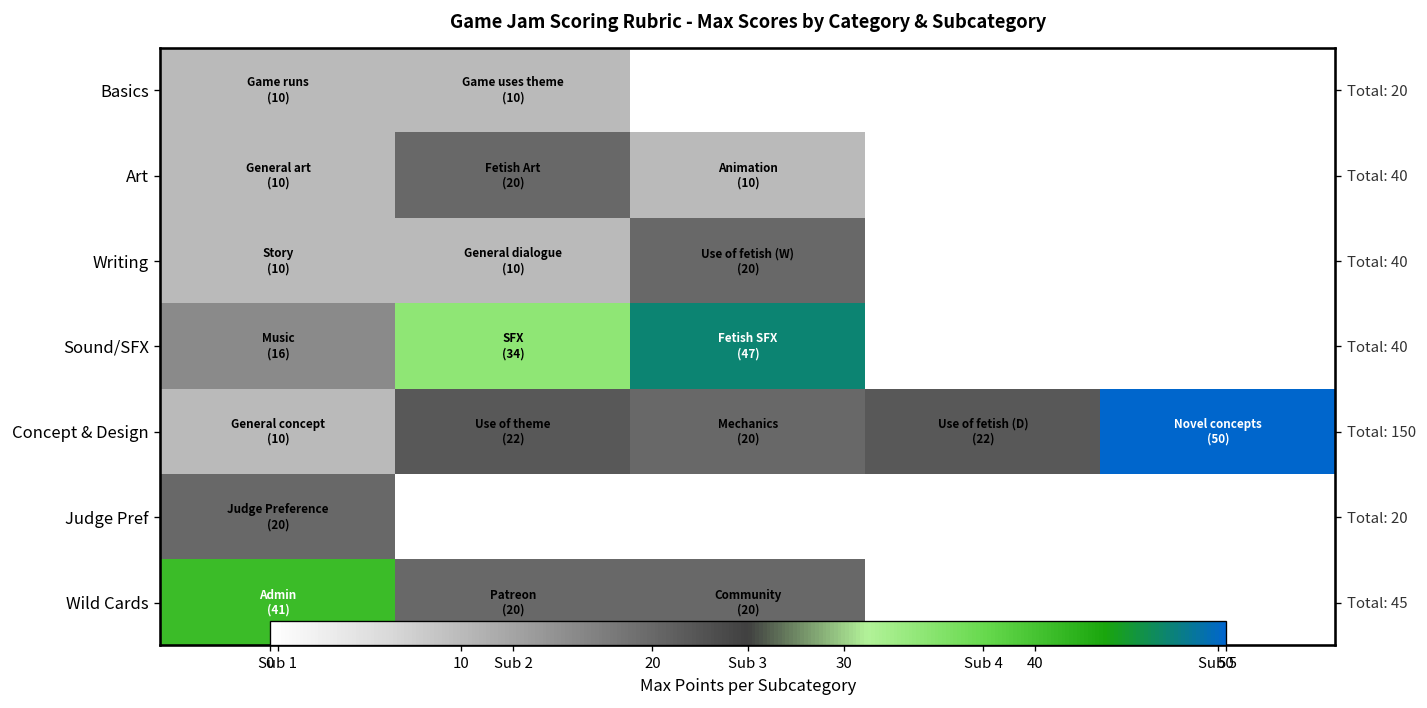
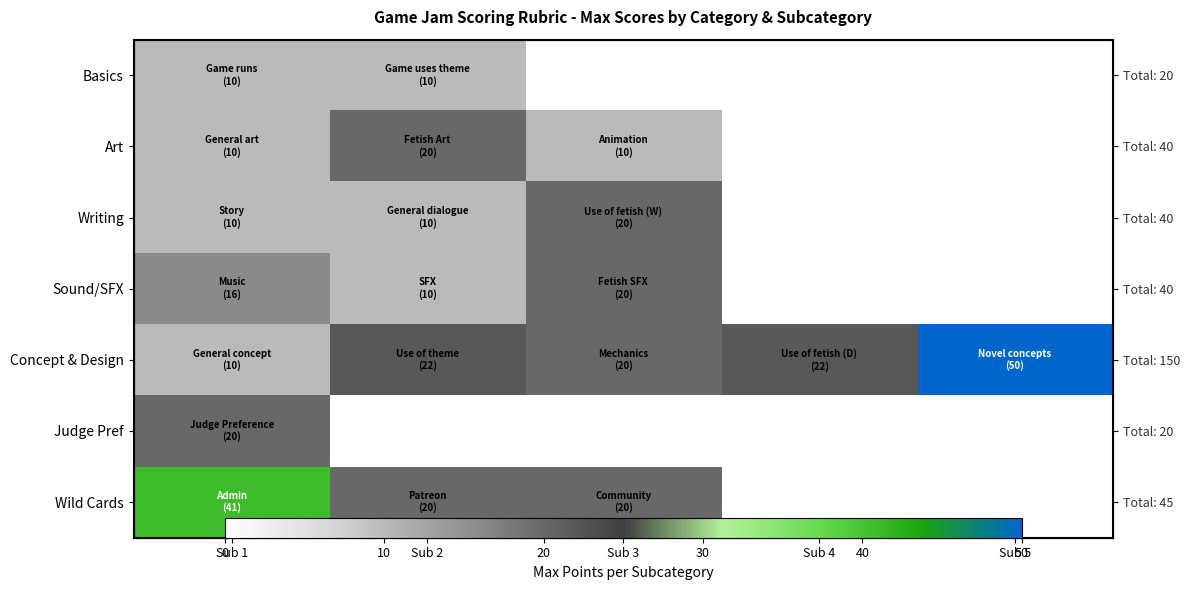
  {
    "Basics": {
      "Sub 1": "(10)",
      "Sub 2": "(10)"
    },
    "Art": {
      "Sub 1": "(10)",
      "Sub 2": "(20)",
      "Sub 3": "(10)"
    },
    "Writing": {
      "Sub 1": "(10)",
      "Sub 2": "(10)",
      "Sub 3": "(20)"
    },
    "Sound/SFX": {
      "Sub 1": "(16)",
-     "Sub 2": "(34)",
-     "Sub 3": "(47)"
+     "Sub 2": "(10)",
+     "Sub 3": "(20)"
    },
    "Concept & Design": {
      "Sub 1": "(10)",
      "Sub 2": "(22)",
      "Sub 3": "(20)",
      "Sub 4": "(22)",
      "Sub 5": "(50)"
    },
    "Judge Pref": {
      "Sub 1": "(20)"
    },
    "Wild Cards": {
      "Sub 1": "(41)",
      "Sub 2": "(20)",
      "Sub 3": "(20)"
    }
  }
